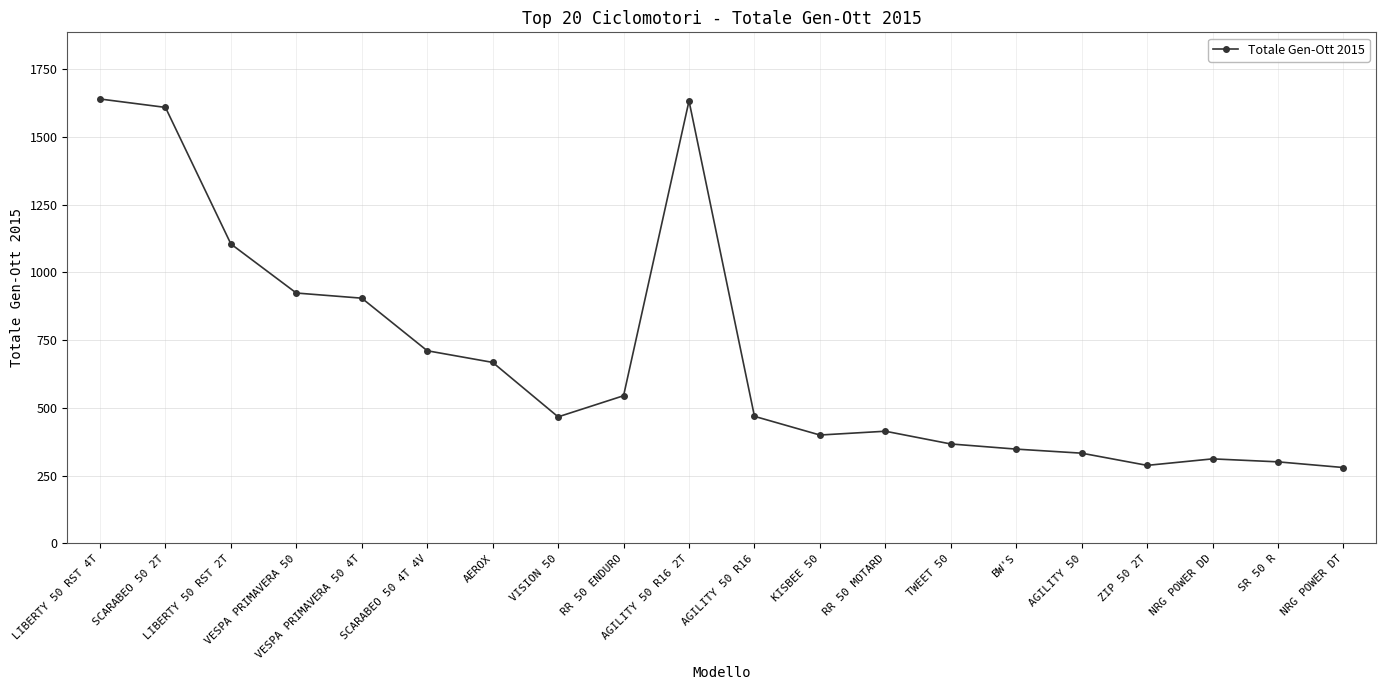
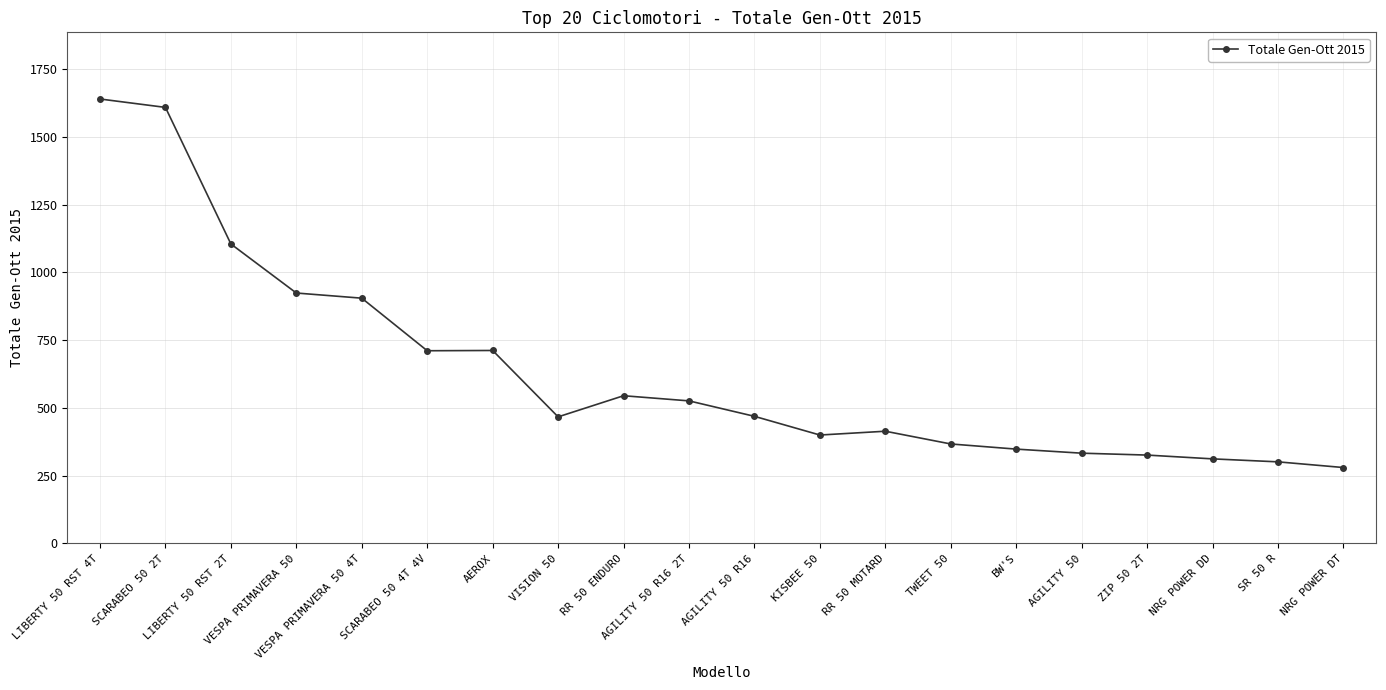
  {
    "LIBERTY 50 RST 4T": 1640,
    "SCARABEO 50 2T": 1610,
    "LIBERTY 50 RST 2T": 1110,
    "VESPA PRIMAVERA 50": 920,
    "VESPA PRIMAVERA 50 4T": 910,
    "SCARABEO 50 4T 4V": 710,
-   "AEROX": 670,
+   "AEROX": 710,
    "VISION 50": 470,
    "RR 50 ENDURO": 550,
-   "AGILITY 50 R16 2T": 1630,
+   "AGILITY 50 R16 2T": 530,
    "AGILITY 50 R16": 470,
    "KISBEE 50": 400,
    "RR 50 MOTARD": 410,
    "TWEET 50": 370,
    "BW'S": 350,
    "AGILITY 50": 330,
-   "ZIP 50 2T": 290,
+   "ZIP 50 2T": 330,
    "NRG POWER DD": 310,
    "SR 50 R": 300,
    "NRG POWER DT": 280
  }
